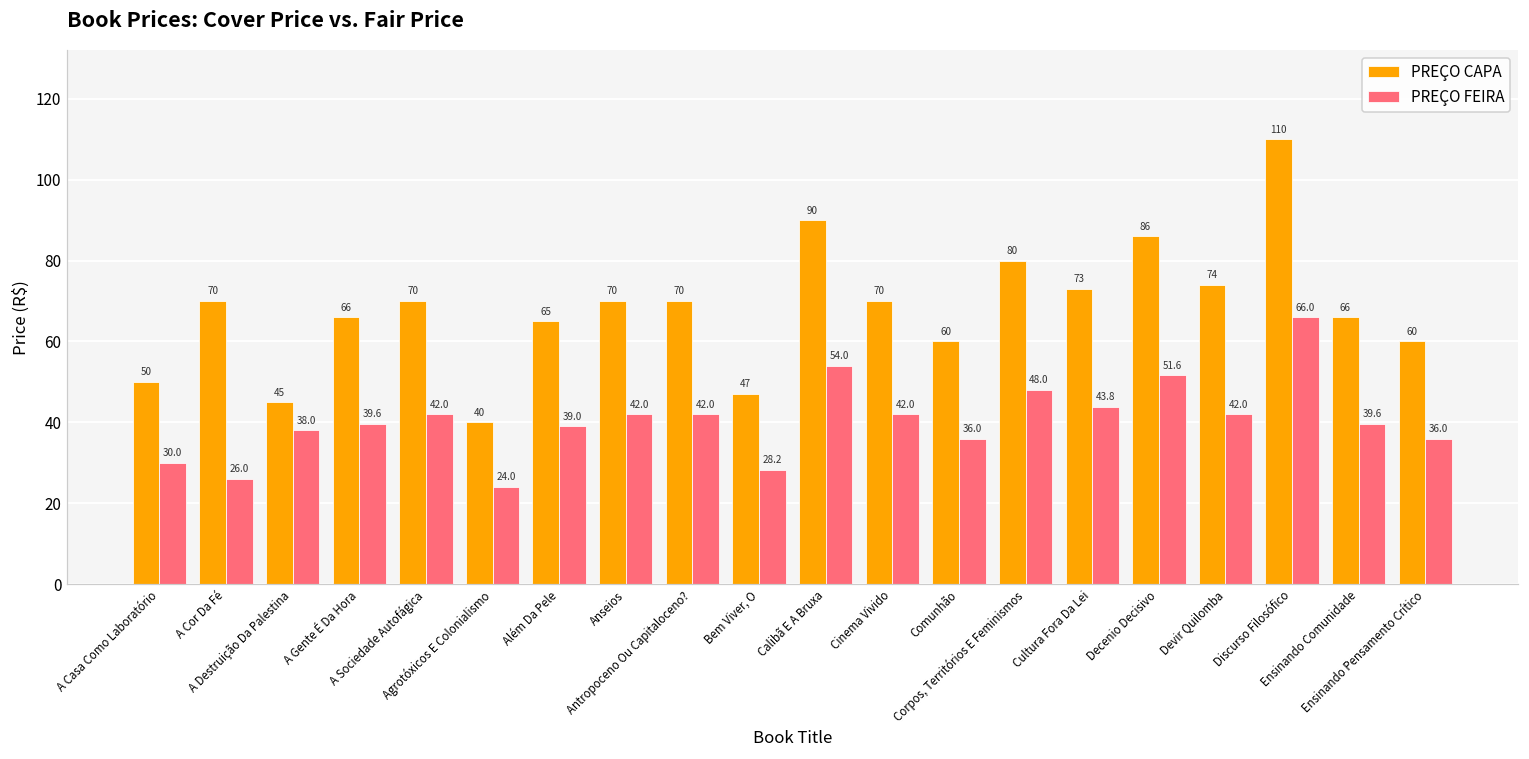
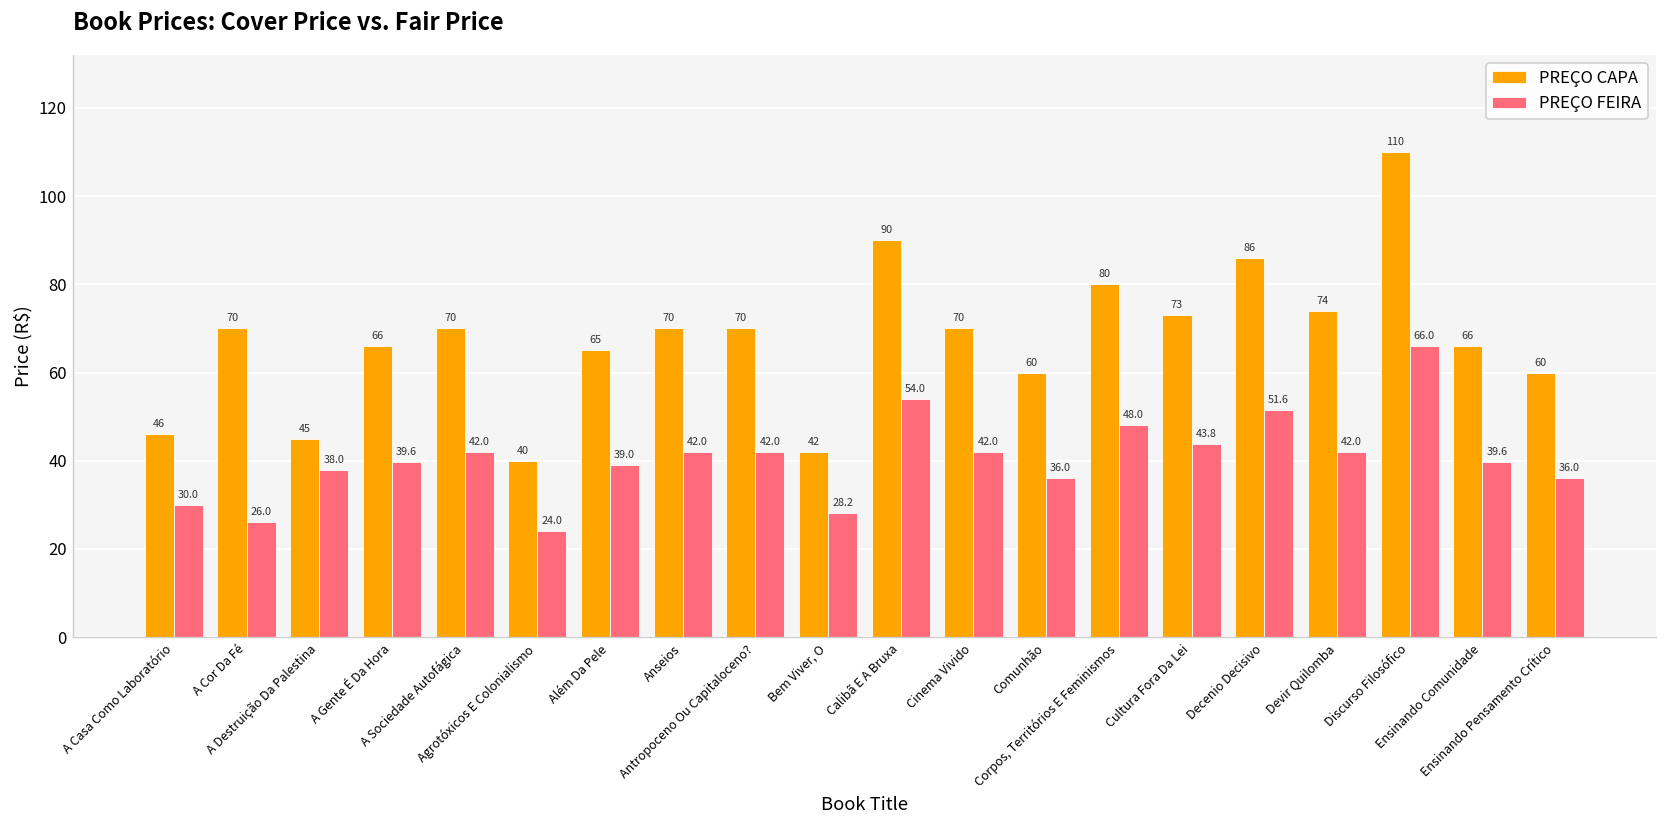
  {
    "PREÇO CAPA": {
-     "A Casa Como Laboratório": 50,
+     "A Casa Como Laboratório": 46,
      "A Cor Da Fé": 70,
      "A Destruição Da Palestina": 45,
      "A Gente É Da Hora": 66,
      "A Sociedade Autofágica": 70,
      "Agrotóxicos E Colonialismo": 40,
      "Além Da Pele": 65,
      "Anseios": 70,
      "Antropoceno Ou Capitaloceno?": 70,
-     "Bem Viver, O": 47,
+     "Bem Viver, O": 42,
      "Calibã E A Bruxa": 90,
      "Cinema Vivido": 70,
      "Comunhão": 60,
      "Corpos, Territórios E Feminismos": 80,
      "Cultura Fora Da Lei": 73,
      "Decenio Decisivo": 86,
      "Devir Quilomba": 74,
      "Discurso Filosófico": 110,
      "Ensinando Comunidade": 66,
      "Ensinando Pensamento Crítico": 60
    },
    "PREÇO FEIRA": {
      "A Casa Como Laboratório": 30.0,
      "A Cor Da Fé": 26.0,
      "A Destruição Da Palestina": 38.0,
      "A Gente É Da Hora": 39.6,
      "A Sociedade Autofágica": 42.0,
      "Agrotóxicos E Colonialismo": 24.0,
      "Além Da Pele": 39.0,
      "Anseios": 42.0,
      "Antropoceno Ou Capitaloceno?": 42.0,
      "Bem Viver, O": 28.2,
      "Calibã E A Bruxa": 54.0,
      "Cinema Vivido": 42.0,
      "Comunhão": 36.0,
      "Corpos, Territórios E Feminismos": 48.0,
      "Cultura Fora Da Lei": 43.8,
      "Decenio Decisivo": 51.6,
      "Devir Quilomba": 42.0,
      "Discurso Filosófico": 66.0,
      "Ensinando Comunidade": 39.6,
      "Ensinando Pensamento Crítico": 36.0
    }
  }
